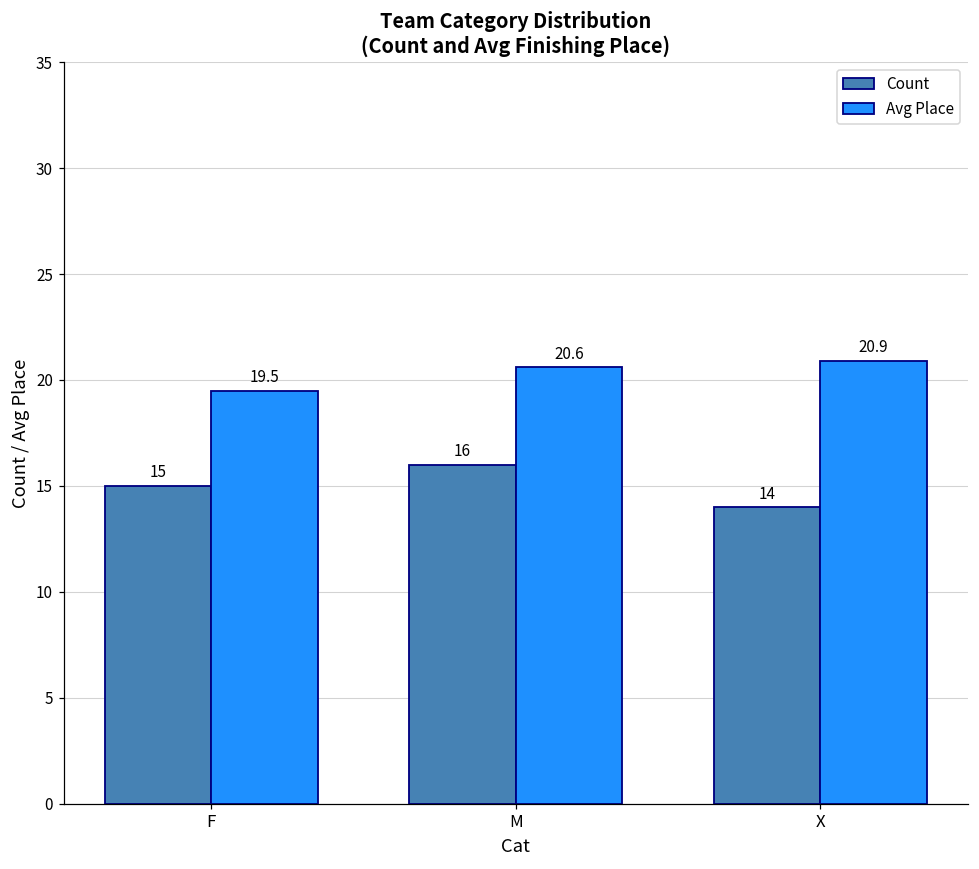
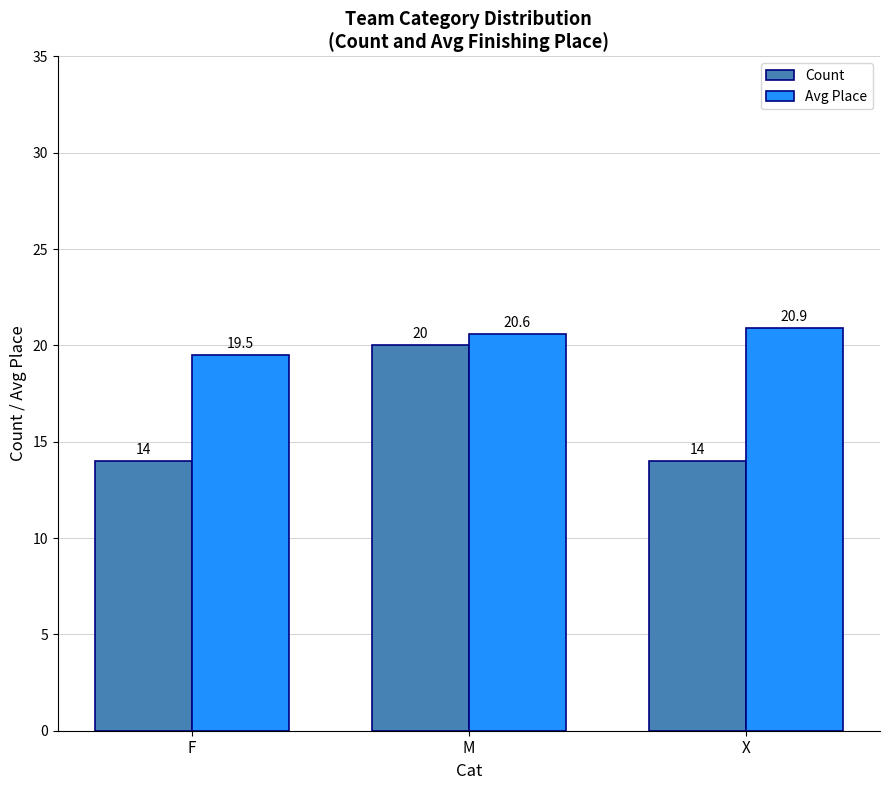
  {
    "Count": {
-     "F": 15,
-     "M": 16,
+     "F": 14,
+     "M": 20,
      "X": 14
    },
    "Avg Place": {
      "F": 19.5,
      "M": 20.6,
      "X": 20.9
    }
  }
